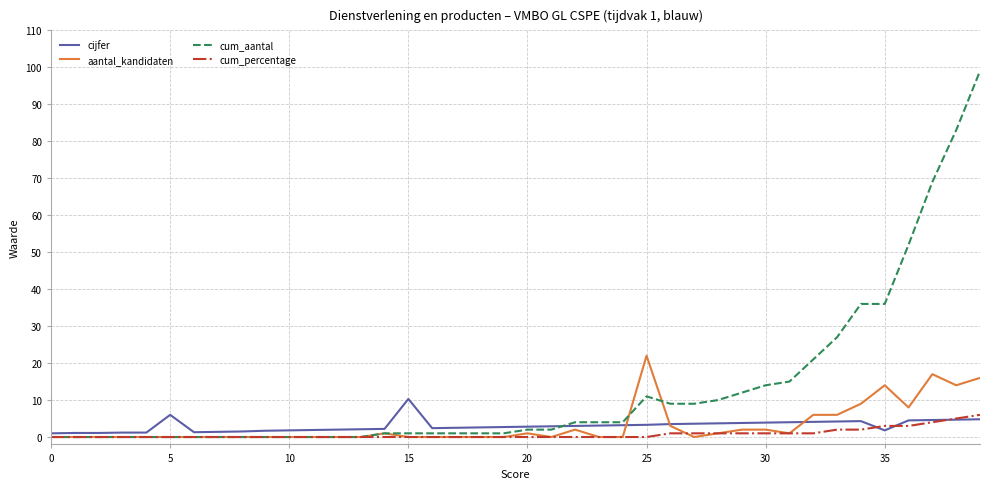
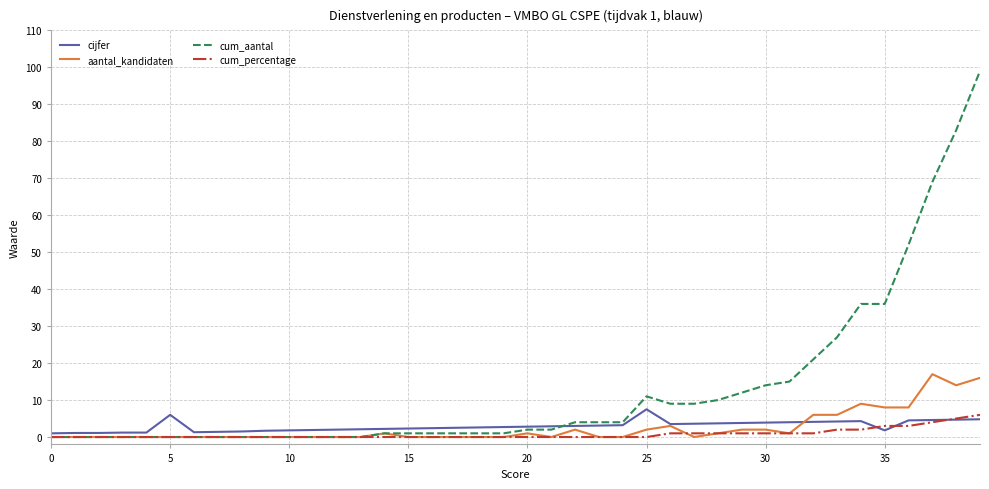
  {
    "cijfer": {
      "0": 1,
      "5": 6,
      "10": 2,
-     "15": 10,
+     "15": 2,
      "20": 3,
-     "25": 3,
+     "25": 8,
      "30": 4,
      "35": 2
    },
    "aantal_kandidaten": {
      "20": 1,
-     "25": 22,
+     "25": 2,
      "30": 2,
-     "35": 14
+     "35": 8
    },
    "cum_aantal": {
      "15": 1,
      "20": 2,
      "25": 11,
      "30": 14,
      "35": 36
    },
    "cum_percentage": {
      "20": 0,
      "25": 0,
      "30": 1,
      "35": 3
    }
  }
